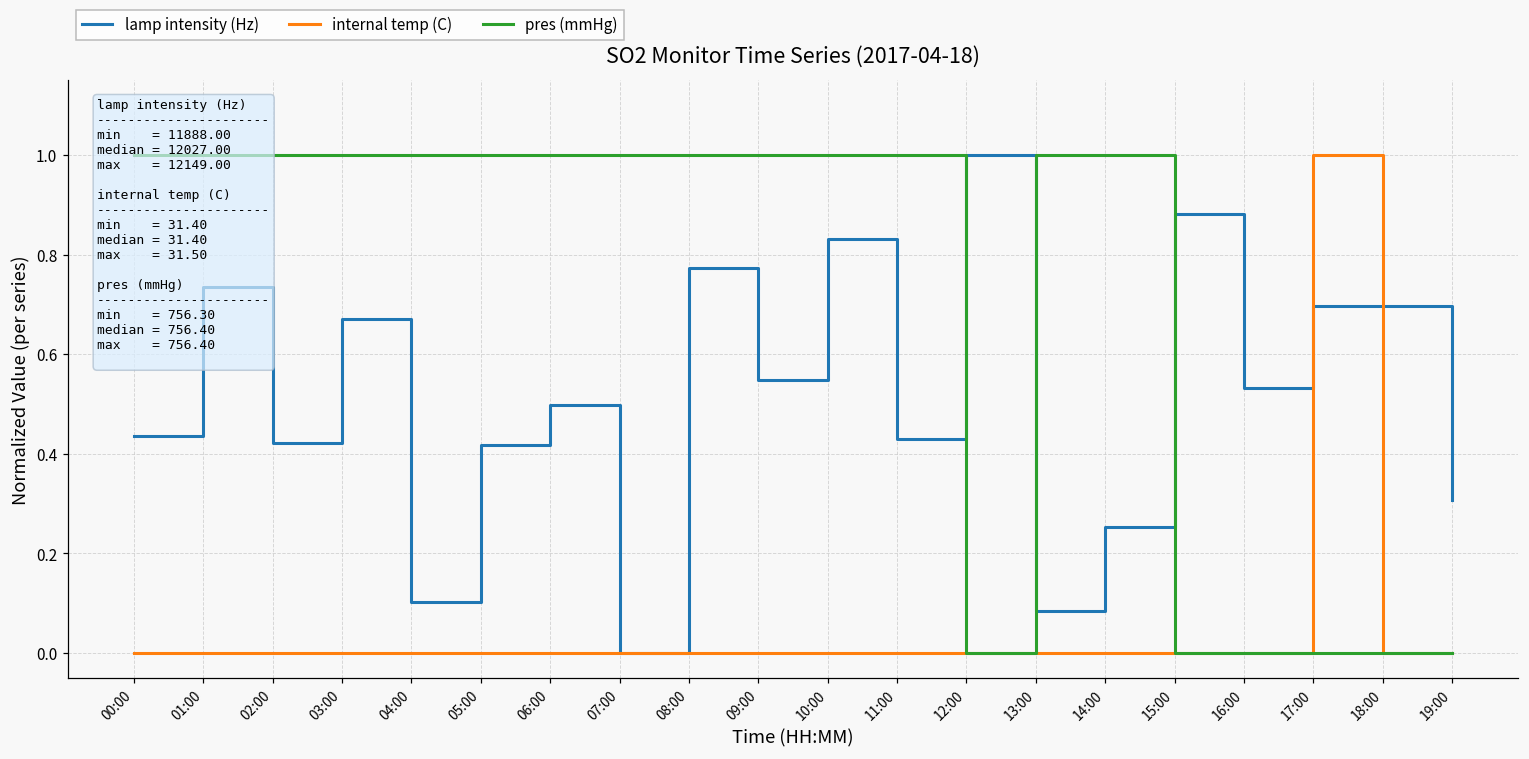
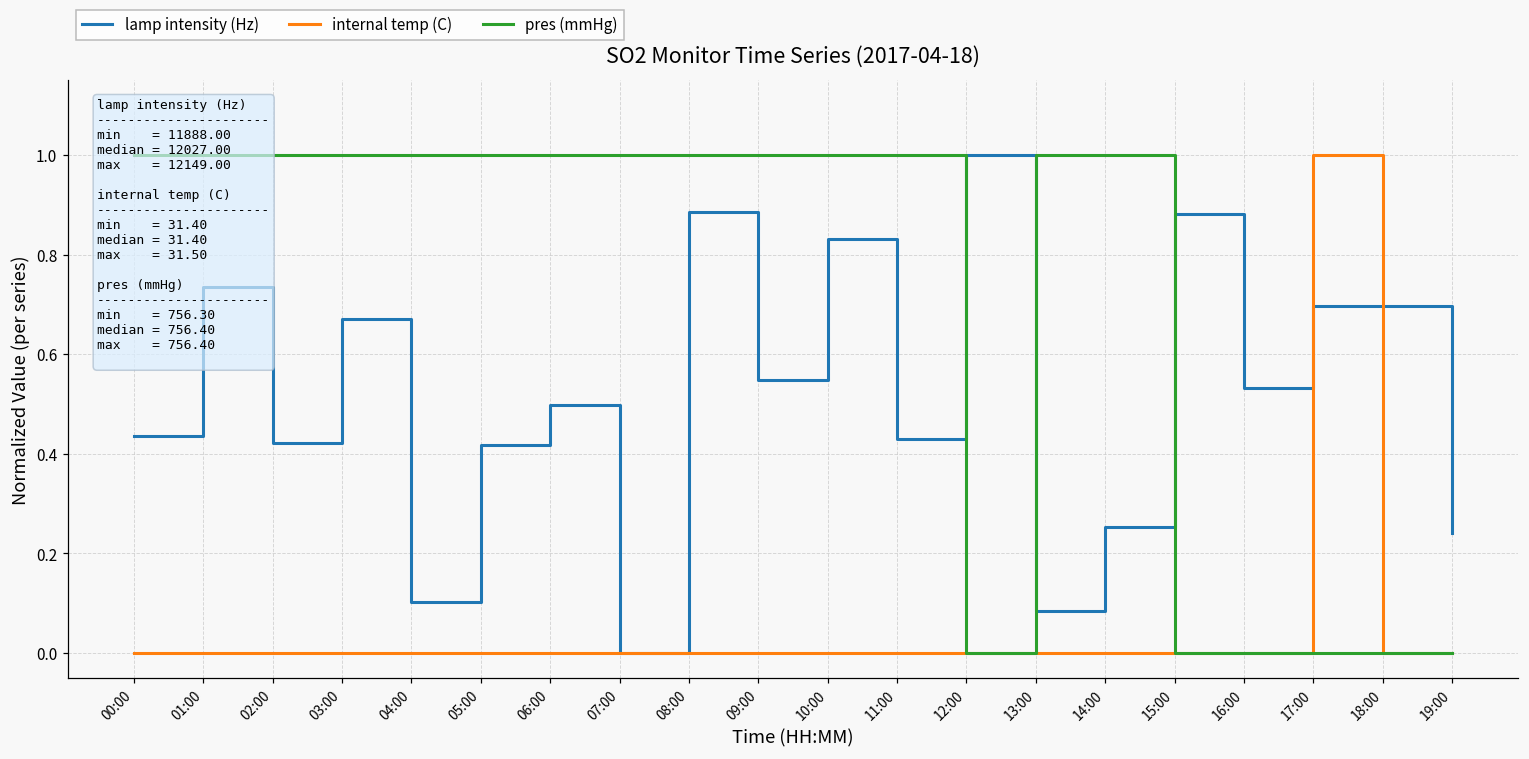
  {
    "lamp intensity (Hz)": {
      "00:00": 0.44,
      "02:00": 0.42,
      "03:00": 0.67,
      "04:00": 0.10,
      "05:00": 0.42,
      "06:00": 0.50,
-     "08:00": 0.77,
+     "08:00": 0.89,
      "09:00": 0.55,
      "10:00": 0.83,
      "11:00": 0.43,
      "12:00": 1.00,
      "13:00": 0.08,
      "14:00": 0.25,
      "15:00": 0.88,
      "16:00": 0.53,
      "17:00": 0.70,
      "18:00": 0.70,
-     "19:00": 0.31
+     "19:00": 0.24
    },
    "internal temp (C)": {
      "00:00": 0.00,
      "01:00": 0.00,
      "02:00": 0.00,
      "03:00": 0.00,
      "04:00": 0.00,
      "05:00": 0.00,
      "06:00": 0.00,
      "08:00": 0.00,
      "09:00": 0.00,
      "10:00": 0.00,
      "11:00": 0.00,
      "13:00": 0.00,
      "14:00": 0.00,
      "17:00": 1.00
    },
    "pres (mmHg)": {
      "03:00": 1.00,
      "04:00": 1.00,
      "05:00": 1.00,
      "06:00": 1.00,
      "07:00": 1.00,
      "08:00": 1.00,
      "09:00": 1.00,
      "10:00": 1.00,
      "11:00": 1.00,
      "13:00": 1.00,
      "14:00": 1.00,
      "17:00": 0.00
    }
  }
